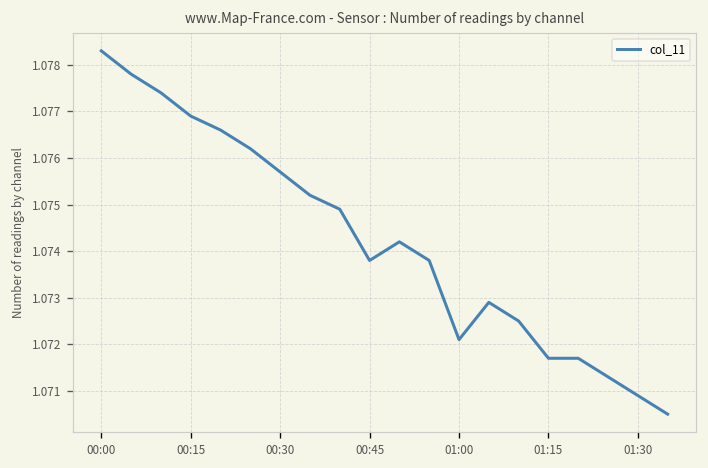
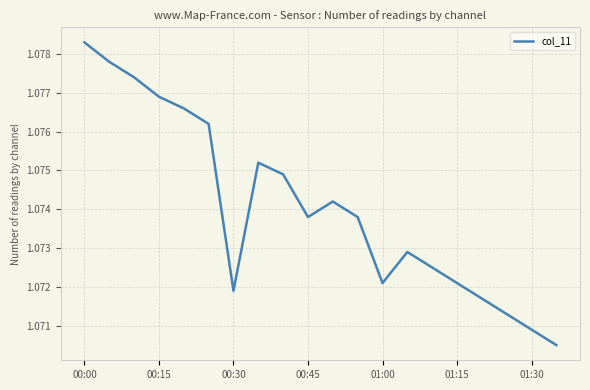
  {
    "00:00": 1.0783,
    "00:15": 1.0769,
-   "00:30": 1.0757,
+   "00:30": 1.0719,
    "00:45": 1.0738,
    "01:00": 1.0721,
-   "01:15": 1.0717,
+   "01:15": 1.0721,
    "01:30": 1.0709
  }
